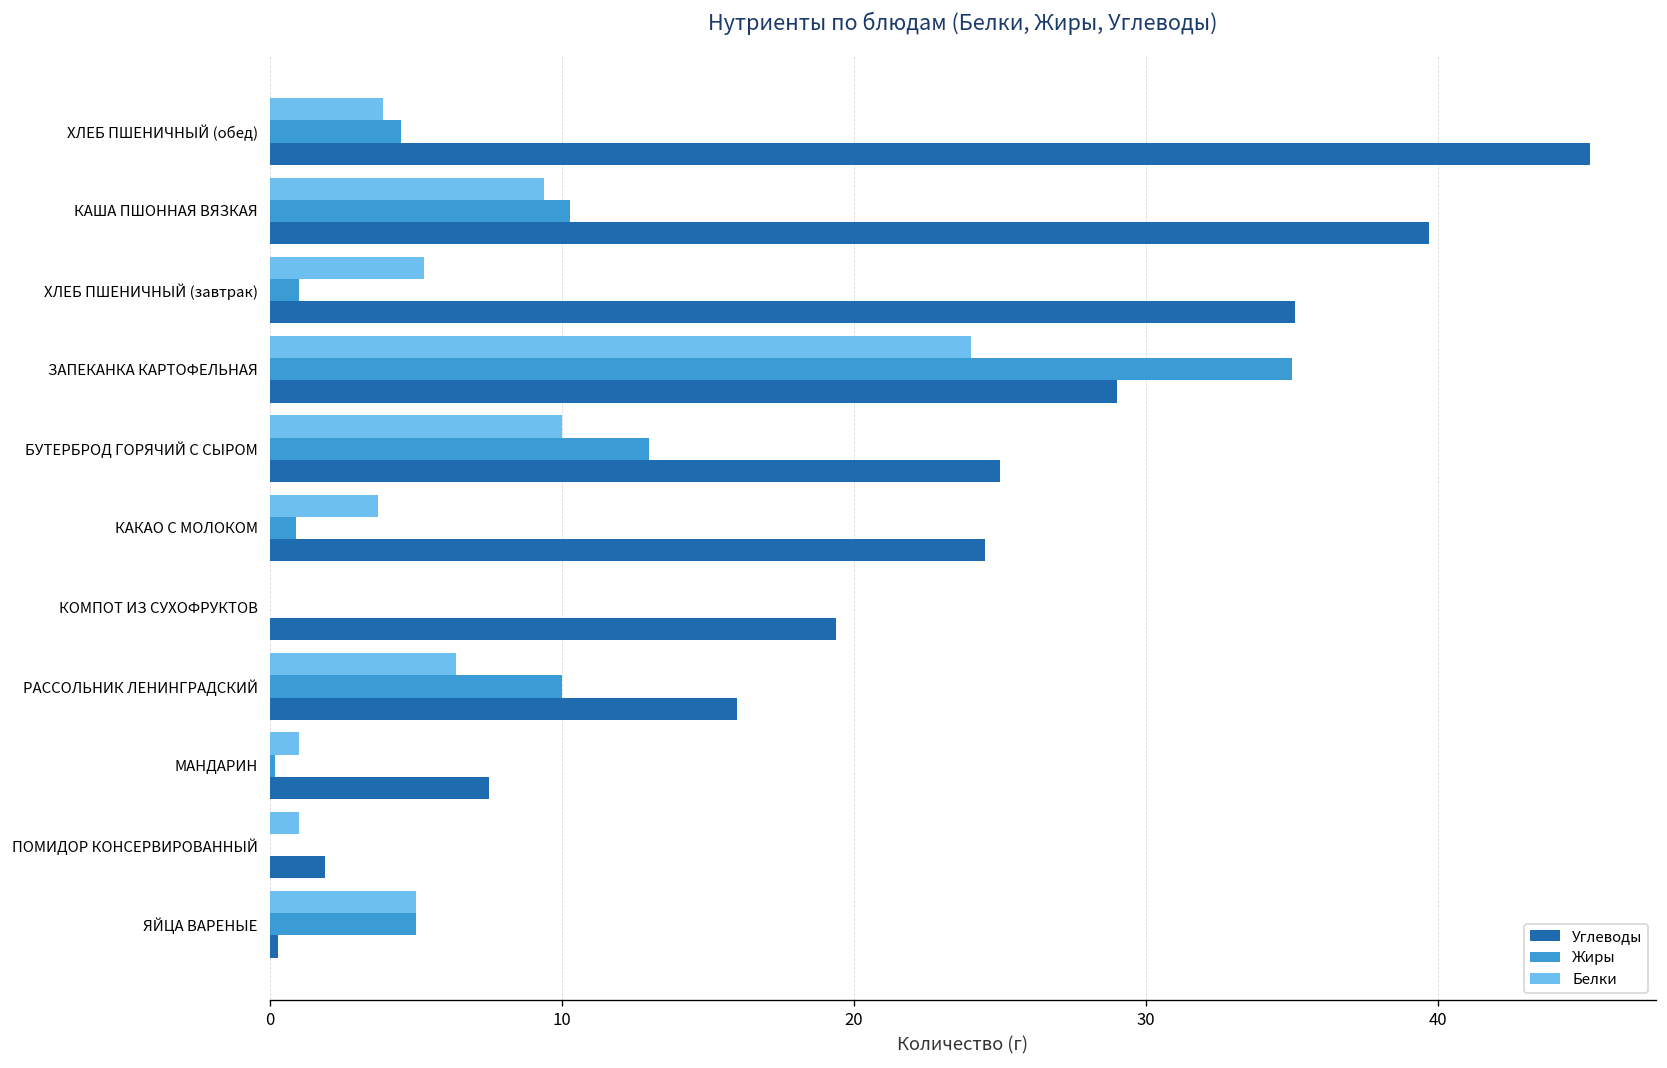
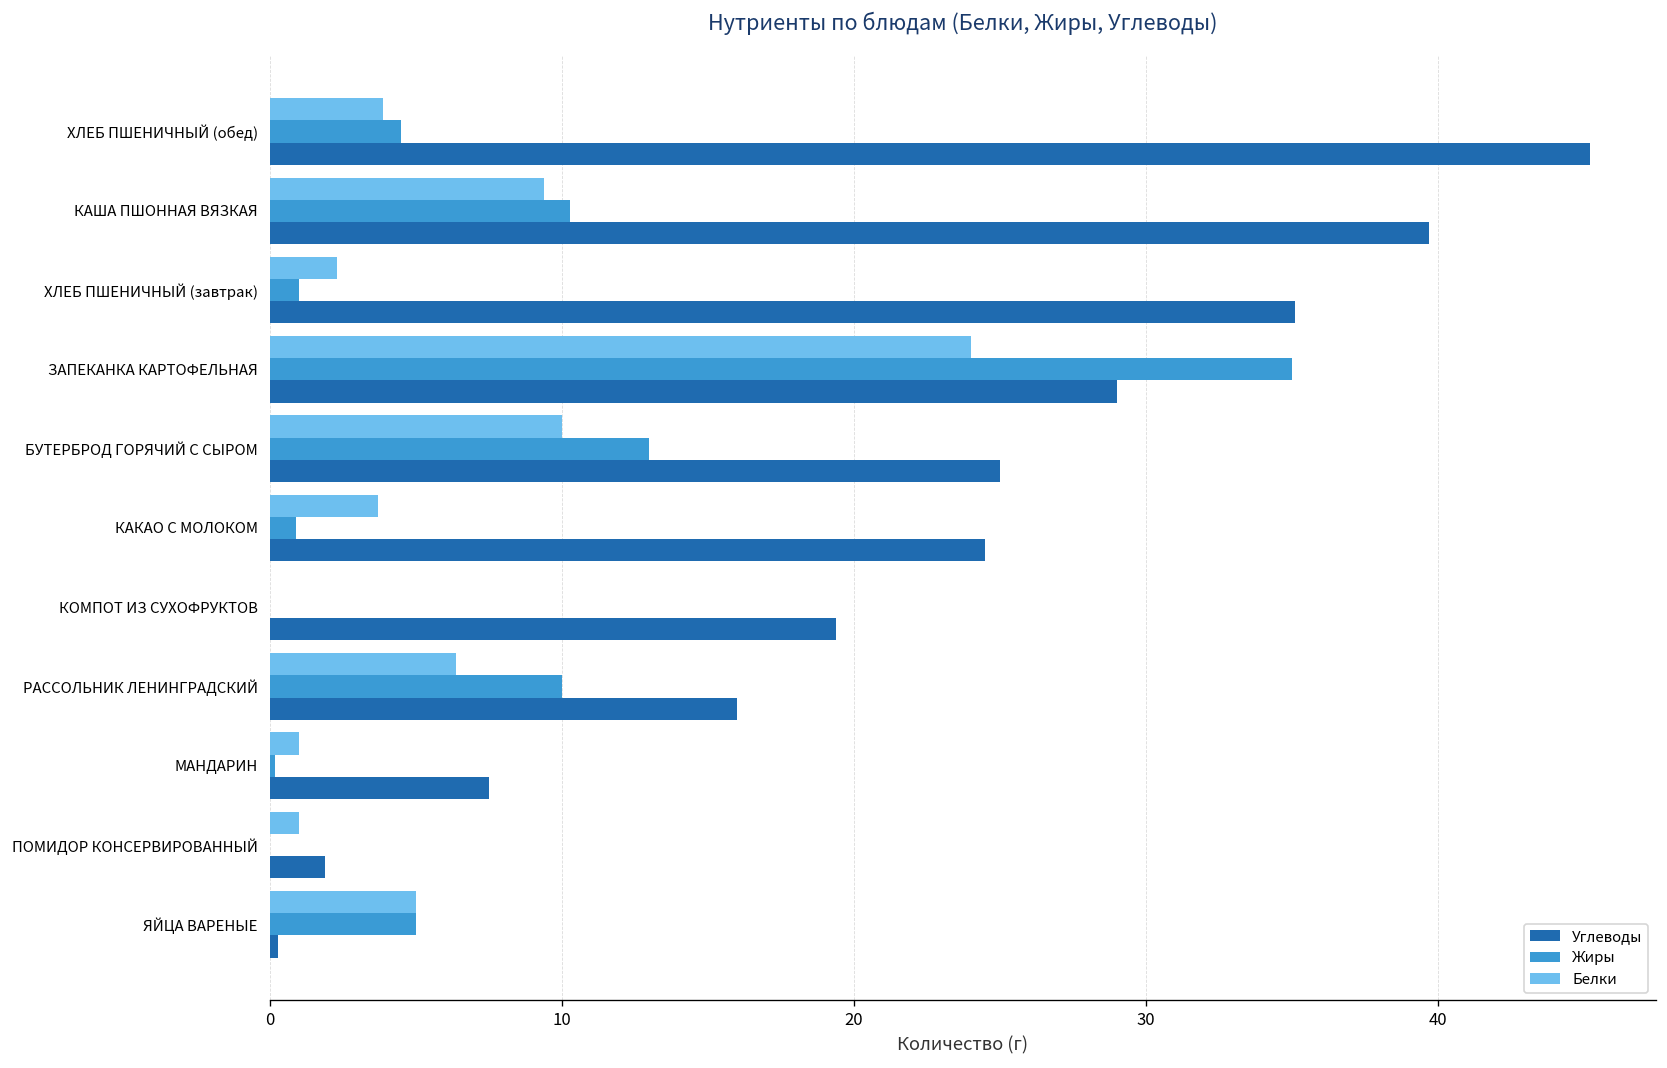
  {
    "Углеводы": {
      "ХЛЕБ ПШЕНИЧНЫЙ (обед)": 45.2,
      "КАША ПШОННАЯ ВЯЗКАЯ": 39.7,
      "ХЛЕБ ПШЕНИЧНЫЙ (завтрак)": 35.1,
      "ЗАПЕКАНКА КАРТОФЕЛЬНАЯ": 29.0,
      "БУТЕРБРОД ГОРЯЧИЙ С СЫРОМ": 25.0,
      "КАКАО С МОЛОКОМ": 24.5,
      "КОМПОТ ИЗ СУХОФРУКТОВ": 19.4,
      "РАССОЛЬНИК ЛЕНИНГРАДСКИЙ": 16.0,
      "МАНДАРИН": 7.5,
      "ПОМИДОР КОНСЕРВИРОВАННЫЙ": 1.9,
      "ЯЙЦА ВАРЕНЫЕ": 0.3
    },
    "Жиры": {
      "ХЛЕБ ПШЕНИЧНЫЙ (обед)": 4.5,
      "КАША ПШОННАЯ ВЯЗКАЯ": 10.3,
      "ХЛЕБ ПШЕНИЧНЫЙ (завтрак)": 1.0,
      "ЗАПЕКАНКА КАРТОФЕЛЬНАЯ": 35.0,
      "БУТЕРБРОД ГОРЯЧИЙ С СЫРОМ": 13.0,
      "КАКАО С МОЛОКОМ": 0.9,
      "КОМПОТ ИЗ СУХОФРУКТОВ": 0.0,
      "РАССОЛЬНИК ЛЕНИНГРАДСКИЙ": 10.0,
      "МАНДАРИН": 0.2,
      "ПОМИДОР КОНСЕРВИРОВАННЫЙ": 0.0,
      "ЯЙЦА ВАРЕНЫЕ": 5.0
    },
    "Белки": {
      "ХЛЕБ ПШЕНИЧНЫЙ (обед)": 3.9,
      "КАША ПШОННАЯ ВЯЗКАЯ": 9.4,
-     "ХЛЕБ ПШЕНИЧНЫЙ (завтрак)": 5.3,
+     "ХЛЕБ ПШЕНИЧНЫЙ (завтрак)": 2.3,
      "ЗАПЕКАНКА КАРТОФЕЛЬНАЯ": 24.0,
      "БУТЕРБРОД ГОРЯЧИЙ С СЫРОМ": 10.0,
      "КАКАО С МОЛОКОМ": 3.7,
      "КОМПОТ ИЗ СУХОФРУКТОВ": 0.0,
      "РАССОЛЬНИК ЛЕНИНГРАДСКИЙ": 6.4,
      "МАНДАРИН": 1.0,
      "ПОМИДОР КОНСЕРВИРОВАННЫЙ": 1.0,
      "ЯЙЦА ВАРЕНЫЕ": 5.0
    }
  }
